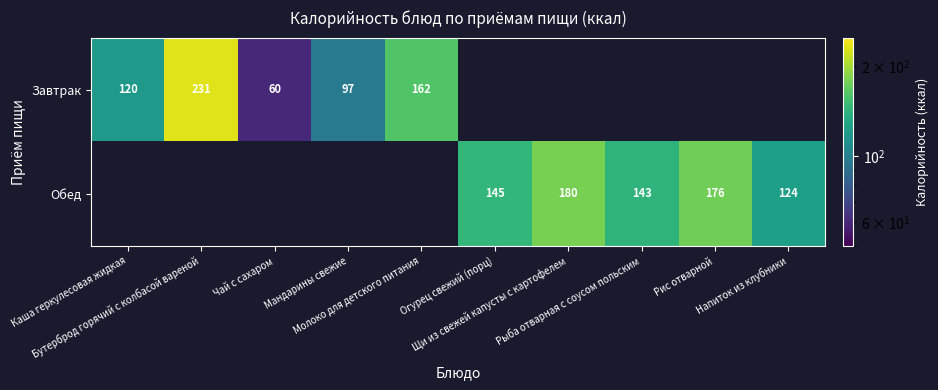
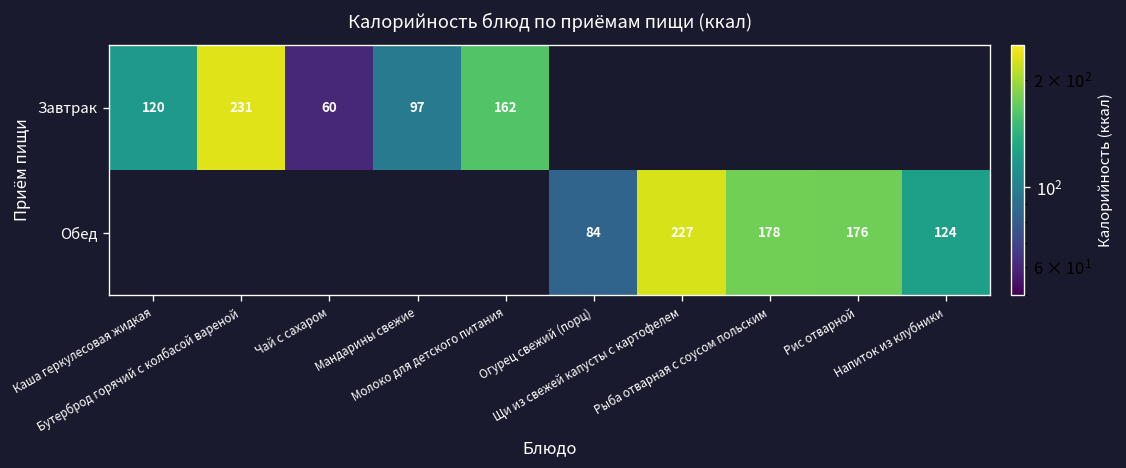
  {
    "Завтрак": {
      "Каша геркулесовая жидкая": 120,
      "Бутерброд горячий с колбасой вареной": 231,
      "Чай с сахаром": 60,
      "Мандарины свежие": 97,
      "Молоко для детского питания": 162
    },
    "Обед": {
-     "Огурец свежий (порц)": 145,
-     "Щи из свежей капусты с картофелем": 180,
-     "Рыба отварная с соусом польским": 143,
+     "Огурец свежий (порц)": 84,
+     "Щи из свежей капусты с картофелем": 227,
+     "Рыба отварная с соусом польским": 178,
      "Рис отварной": 176,
      "Напиток из клубники": 124
    }
  }
